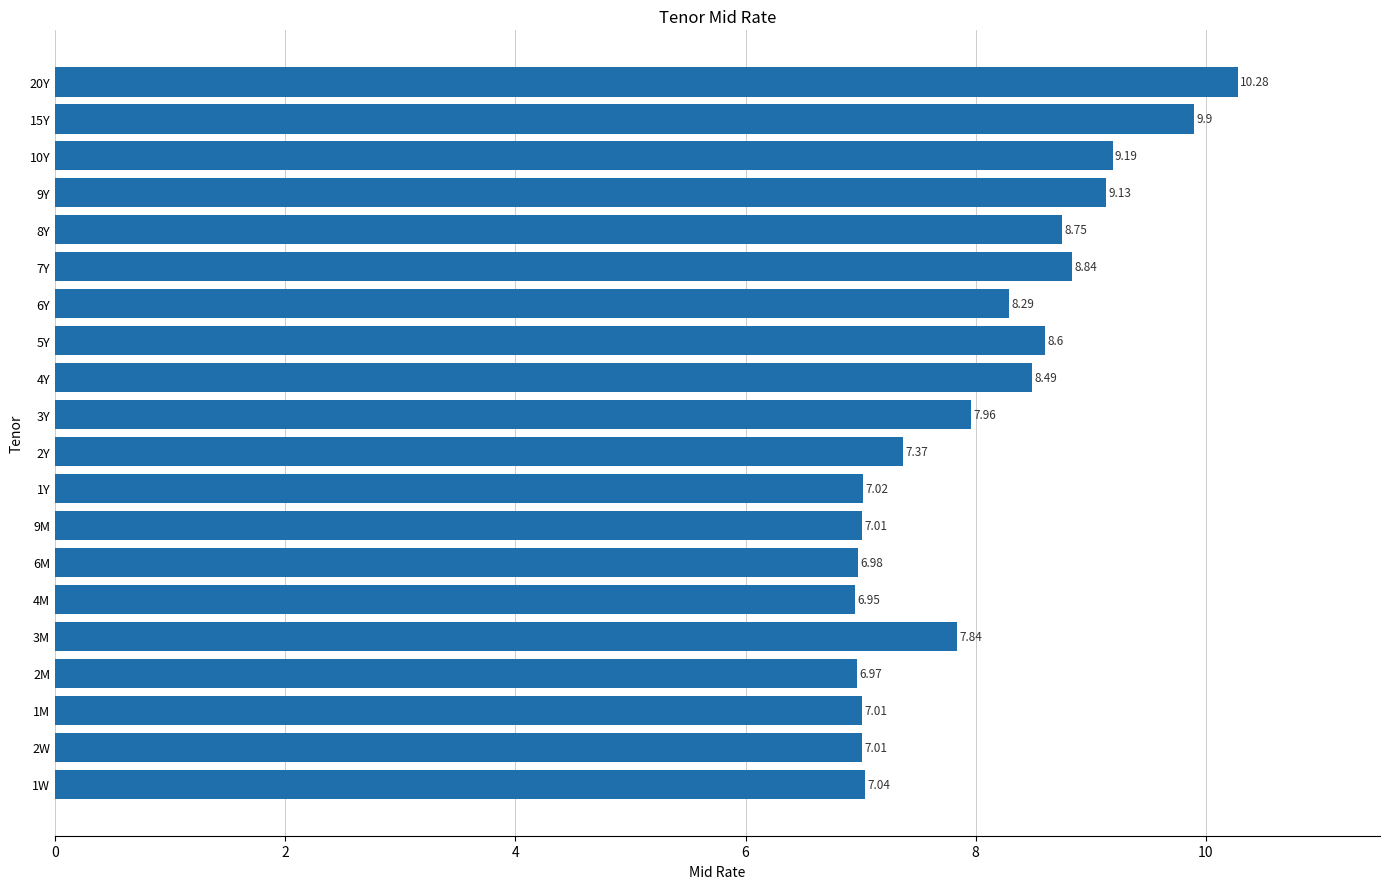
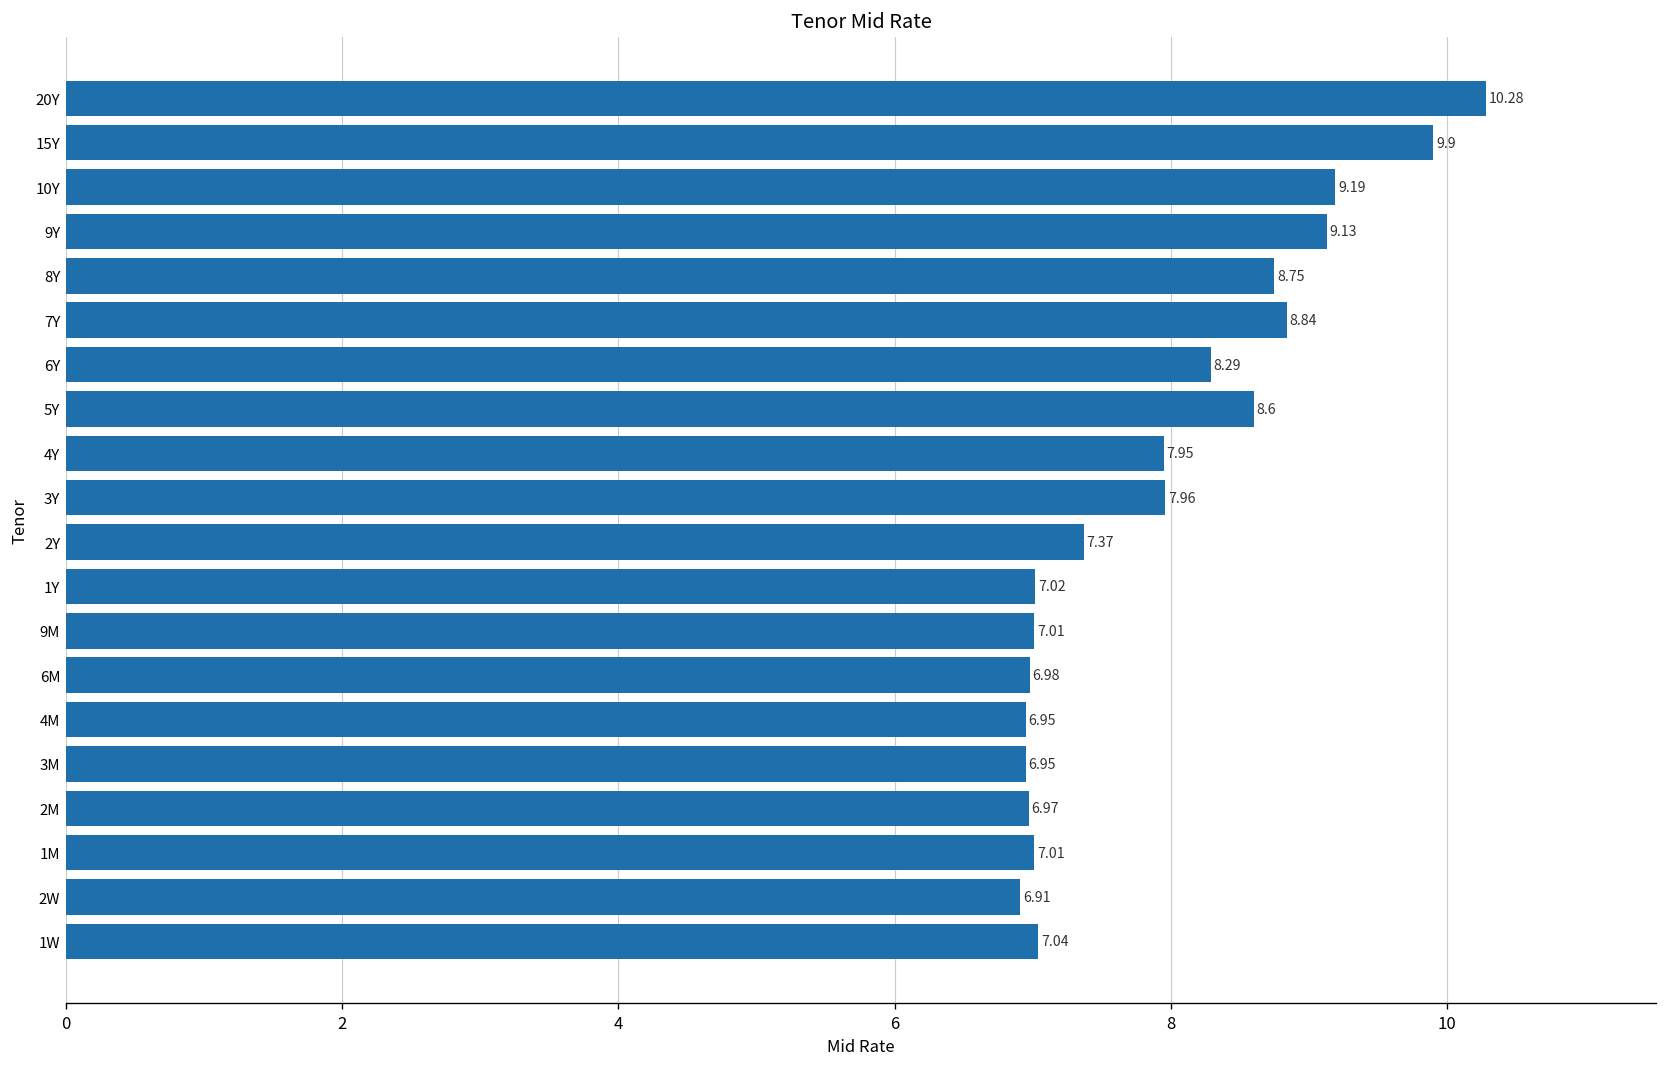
  {
    "20Y": 10.28,
    "15Y": 9.9,
    "10Y": 9.19,
    "9Y": 9.13,
    "8Y": 8.75,
    "7Y": 8.84,
    "6Y": 8.29,
    "5Y": 8.6,
-   "4Y": 8.49,
+   "4Y": 7.95,
    "3Y": 7.96,
    "2Y": 7.37,
    "1Y": 7.02,
    "9M": 7.01,
    "6M": 6.98,
    "4M": 6.95,
-   "3M": 7.84,
+   "3M": 6.95,
    "2M": 6.97,
    "1M": 7.01,
-   "2W": 7.01,
+   "2W": 6.91,
    "1W": 7.04
  }
